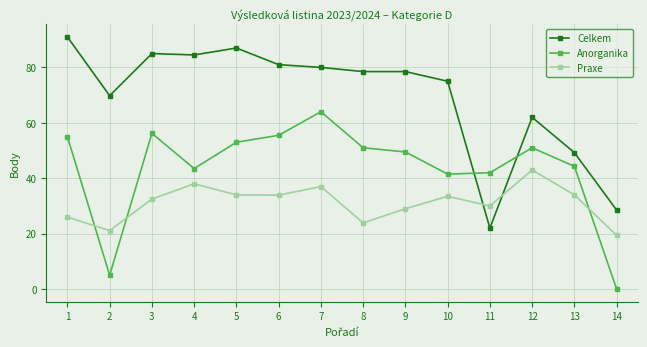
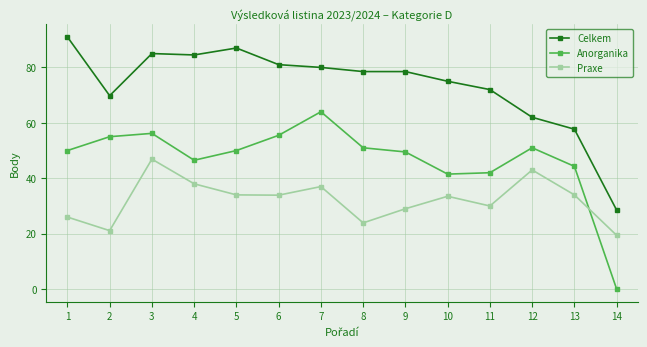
  {
    "Celkem": {
      "1": 91,
      "2": 70,
      "3": 85,
      "4": 85,
      "5": 87,
      "6": 81,
      "7": 80,
      "8": 79,
      "9": 79,
      "10": 75,
-     "11": 22,
+     "11": 72,
      "12": 62,
-     "13": 49,
+     "13": 58,
      "14": 29
    },
    "Anorganika": {
-     "1": 55,
-     "2": 5,
+     "1": 50,
+     "2": 55,
      "3": 56,
-     "4": 44,
-     "5": 53,
+     "4": 47,
+     "5": 50,
      "6": 56,
      "7": 64,
      "8": 51,
      "9": 50,
      "10": 42,
      "11": 42,
      "12": 51,
      "13": 44,
      "14": 0
    },
    "Praxe": {
      "1": 26,
      "2": 21,
-     "3": 33,
+     "3": 47,
      "4": 38,
      "5": 34,
      "6": 34,
      "7": 37,
      "8": 24,
      "9": 29,
      "10": 34,
      "11": 30,
      "12": 43,
      "13": 34,
      "14": 19
    }
  }
